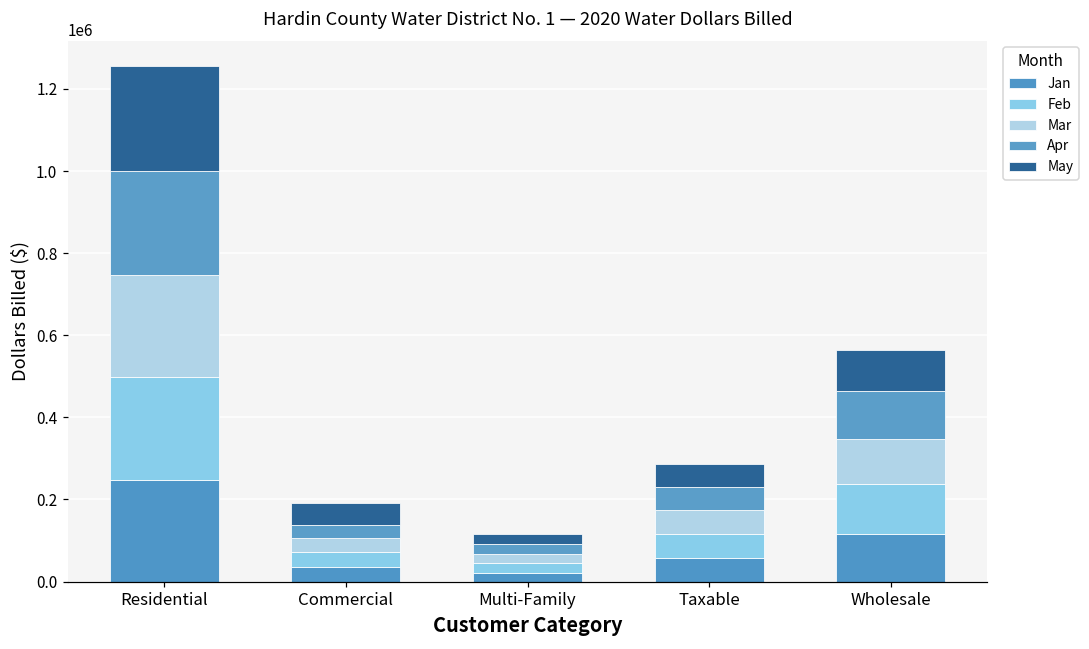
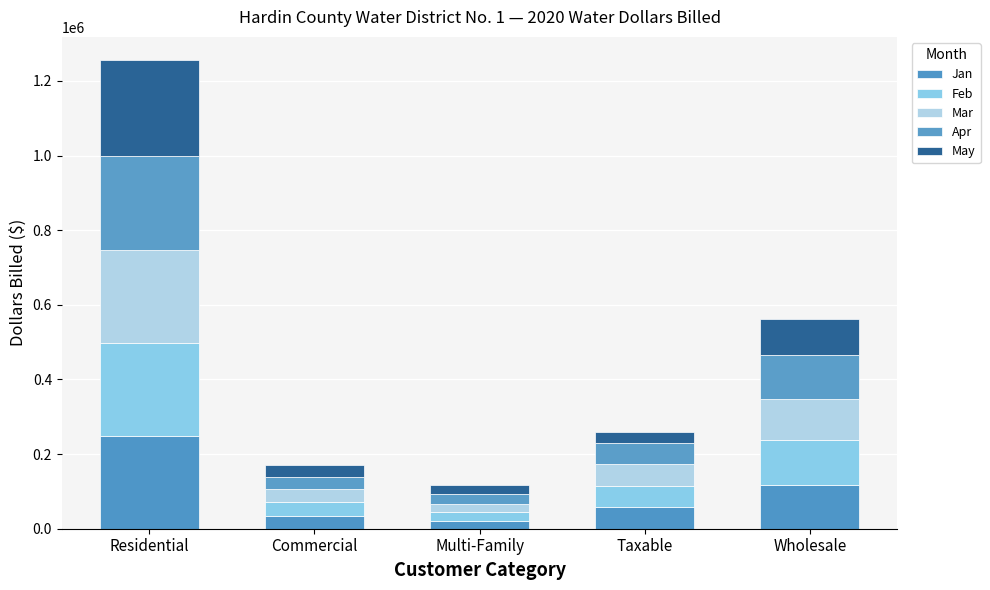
  {
    "May": {
      "Residential": 260000,
-     "Commercial": 50000,
+     "Commercial": 30000,
      "Multi-Family": 20000,
-     "Taxable": 60000,
+     "Taxable": 30000,
      "Wholesale": 100000
    }
  }
